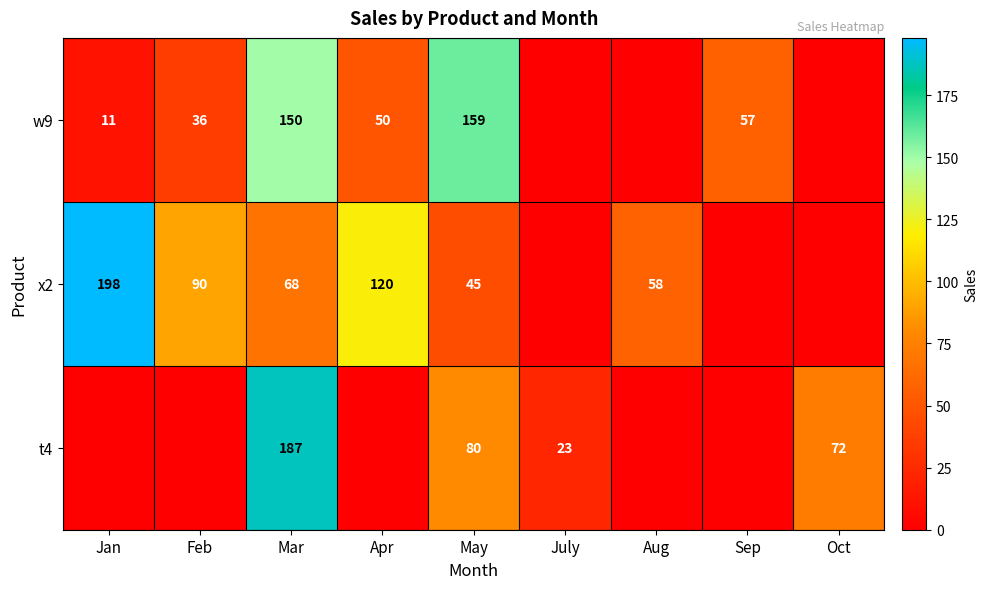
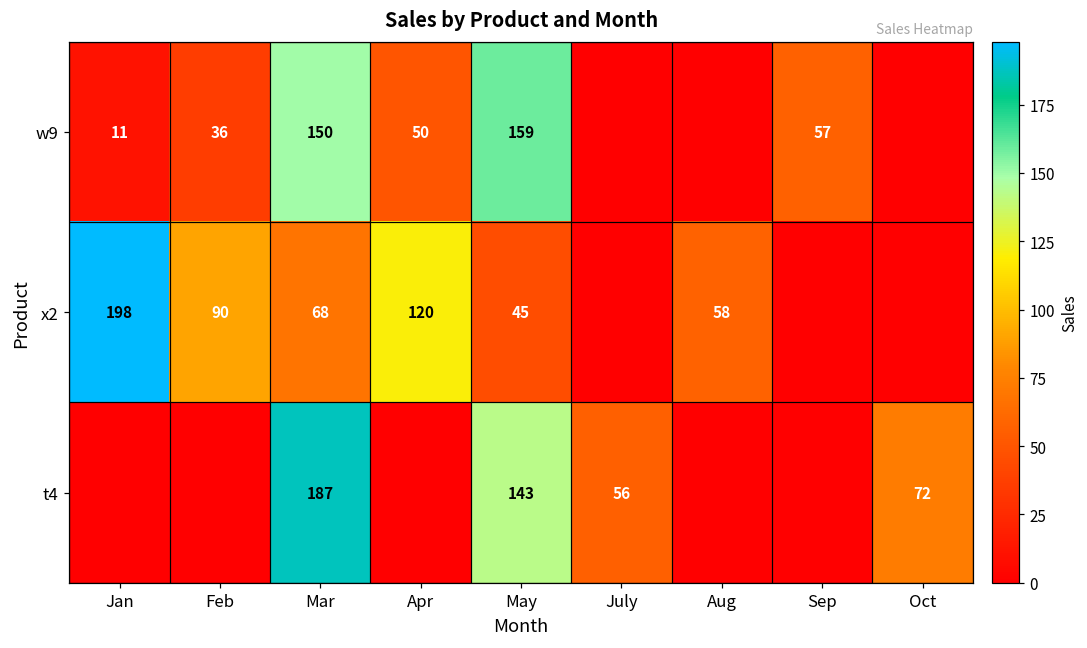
  {
    "w9": {
      "Jan": 11,
      "Feb": 36,
      "Mar": 150,
      "Apr": 50,
      "May": 159,
      "Sep": 57
    },
    "x2": {
      "Jan": 198,
      "Feb": 90,
      "Mar": 68,
      "Apr": 120,
      "May": 45,
      "Aug": 58
    },
    "t4": {
      "Mar": 187,
-     "May": 80,
-     "July": 23,
+     "May": 143,
+     "July": 56,
      "Oct": 72
    }
  }
